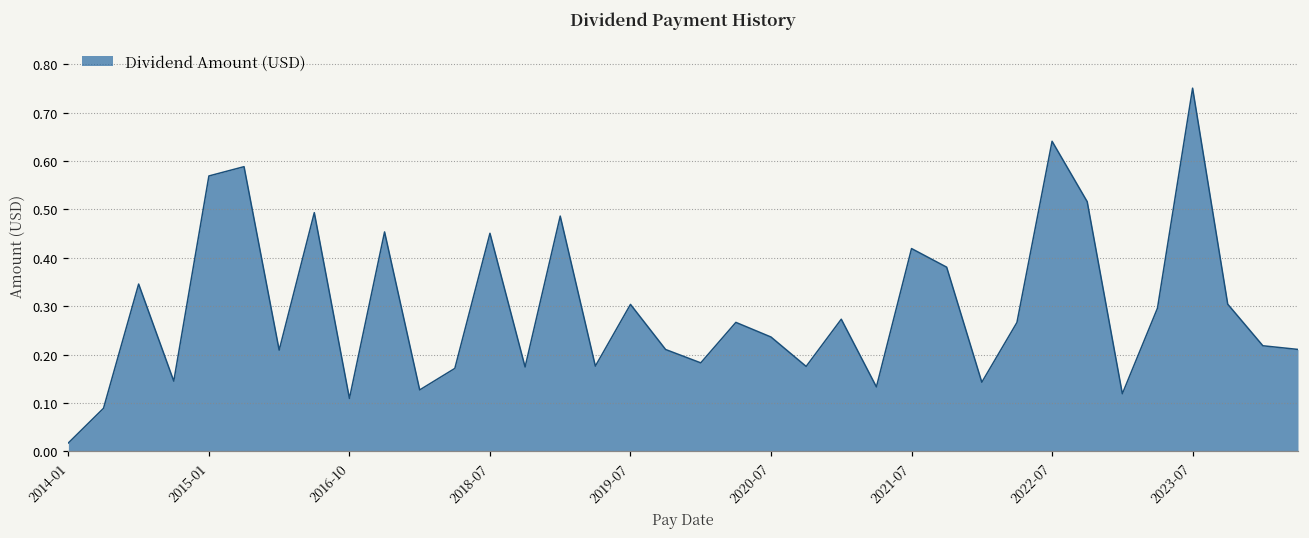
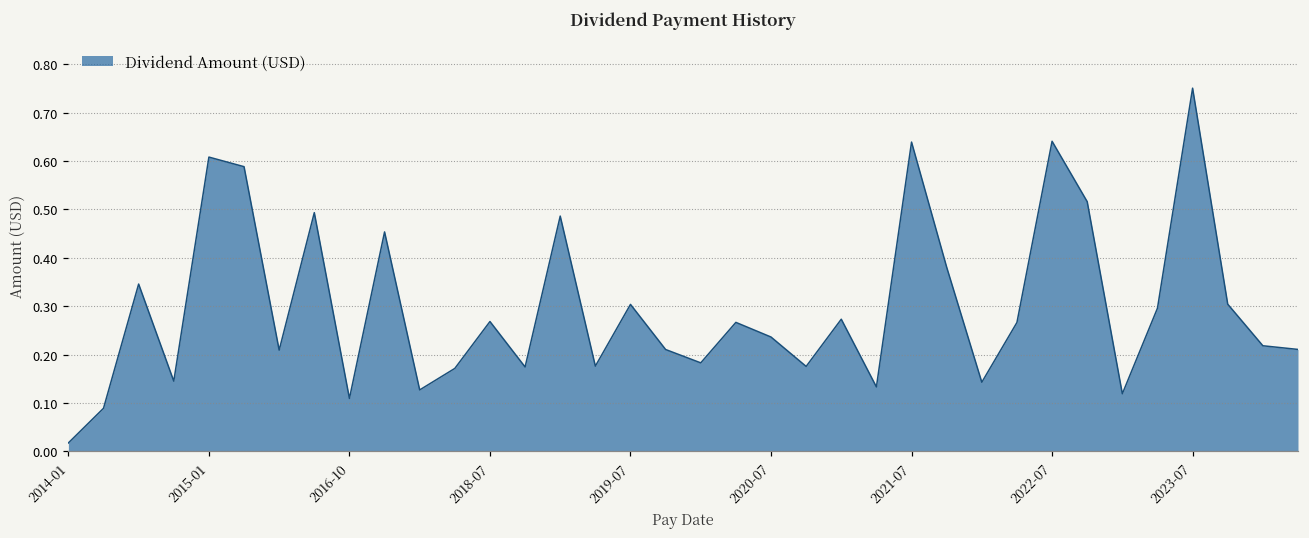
  {
    "2014-01": 0.02,
-   "2015-01": 0.57,
+   "2015-01": 0.61,
    "2016-10": 0.11,
-   "2018-07": 0.45,
+   "2018-07": 0.27,
    "2019-07": 0.30,
    "2020-07": 0.24,
-   "2021-07": 0.42,
+   "2021-07": 0.64,
    "2022-07": 0.64,
    "2023-07": 0.75
  }
